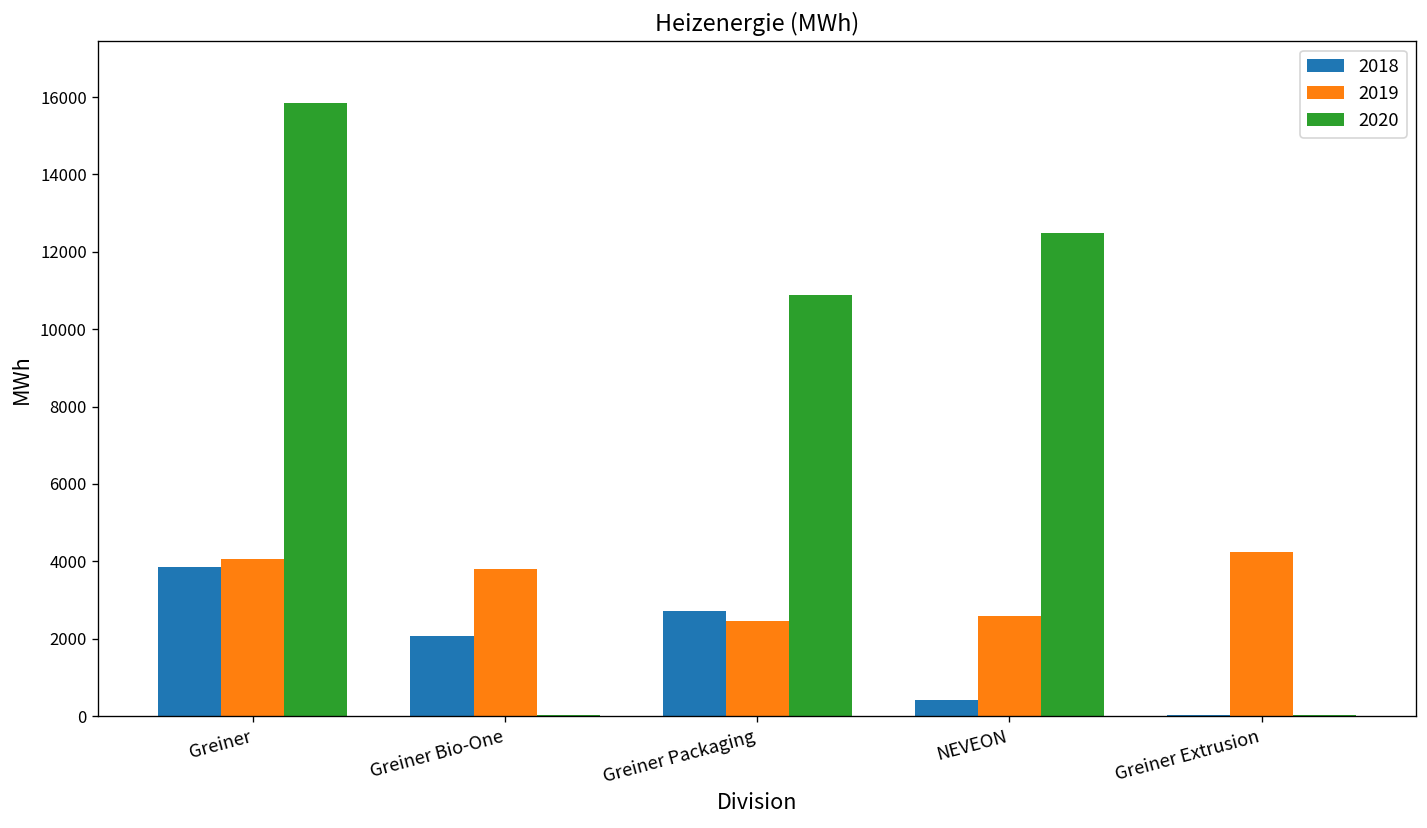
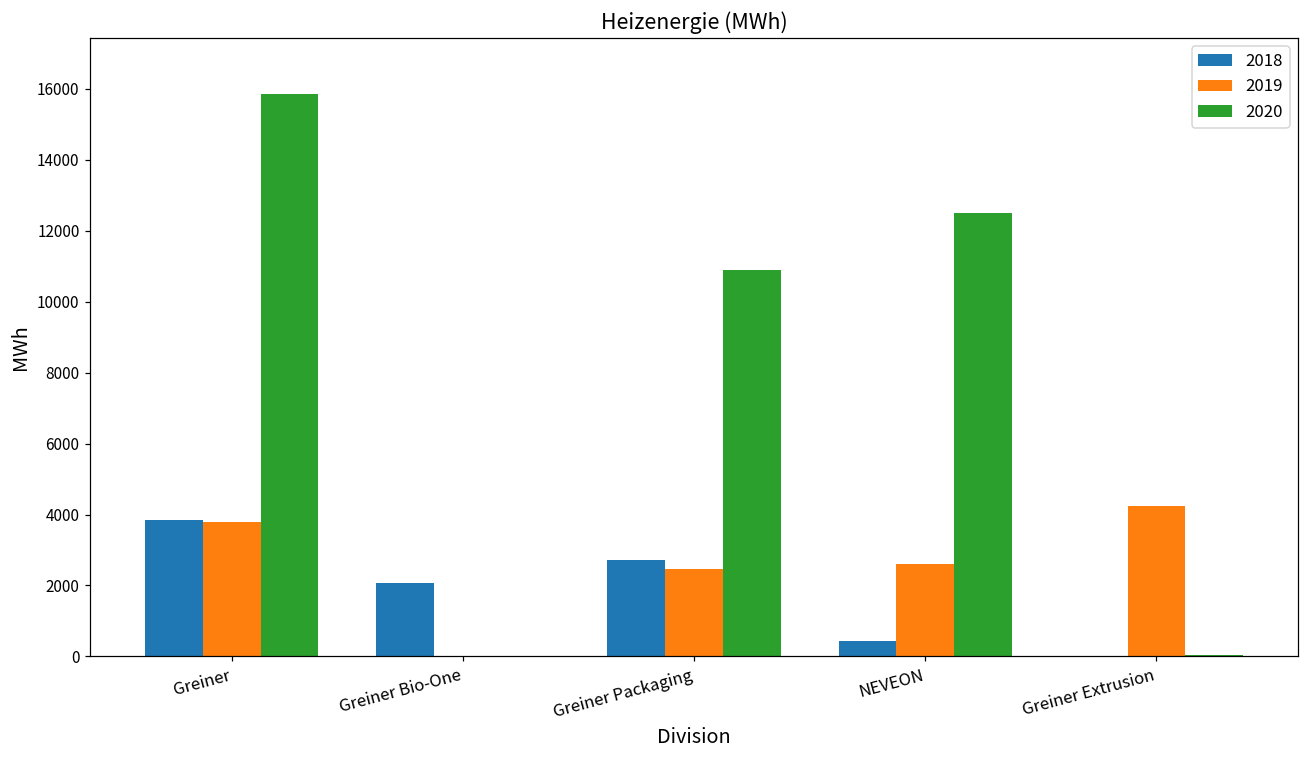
  {
    "2018": {
      "Greiner": 3800,
      "Greiner Bio-One": 2100,
      "Greiner Packaging": 2700,
      "NEVEON": 400
    },
    "2019": {
-     "Greiner": 4100,
-     "Greiner Bio-One": 3800,
+     "Greiner": 3800,
+     "Greiner Bio-One": 0,
      "Greiner Packaging": 2500,
      "NEVEON": 2600,
      "Greiner Extrusion": 4300
    },
    "2020": {
      "Greiner": 15900,
      "Greiner Packaging": 10900,
      "NEVEON": 12500
    }
  }
